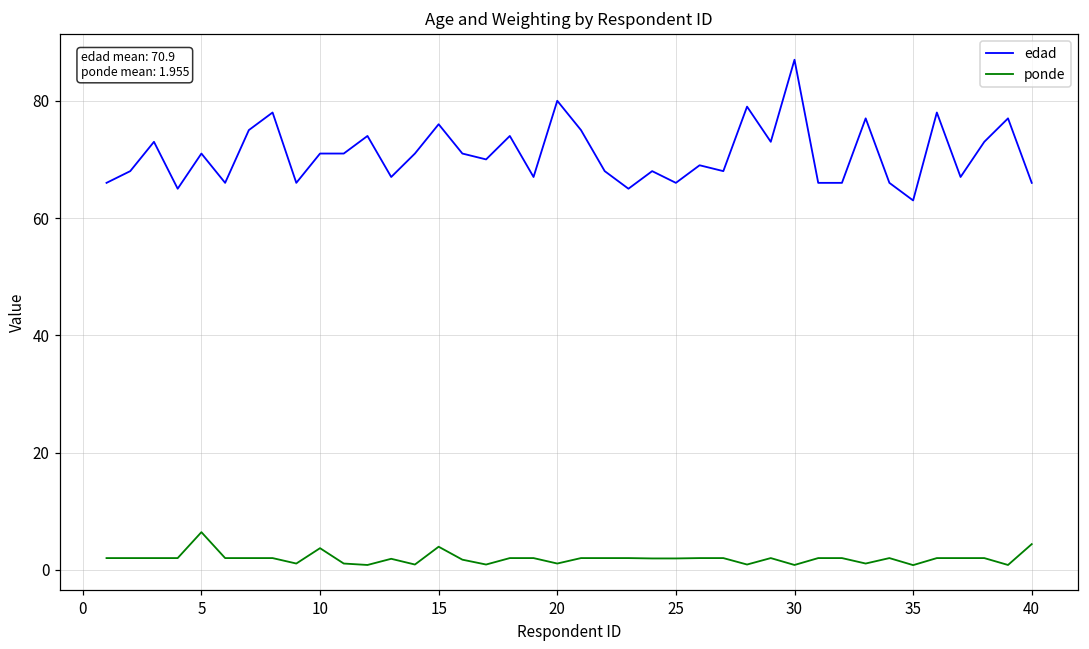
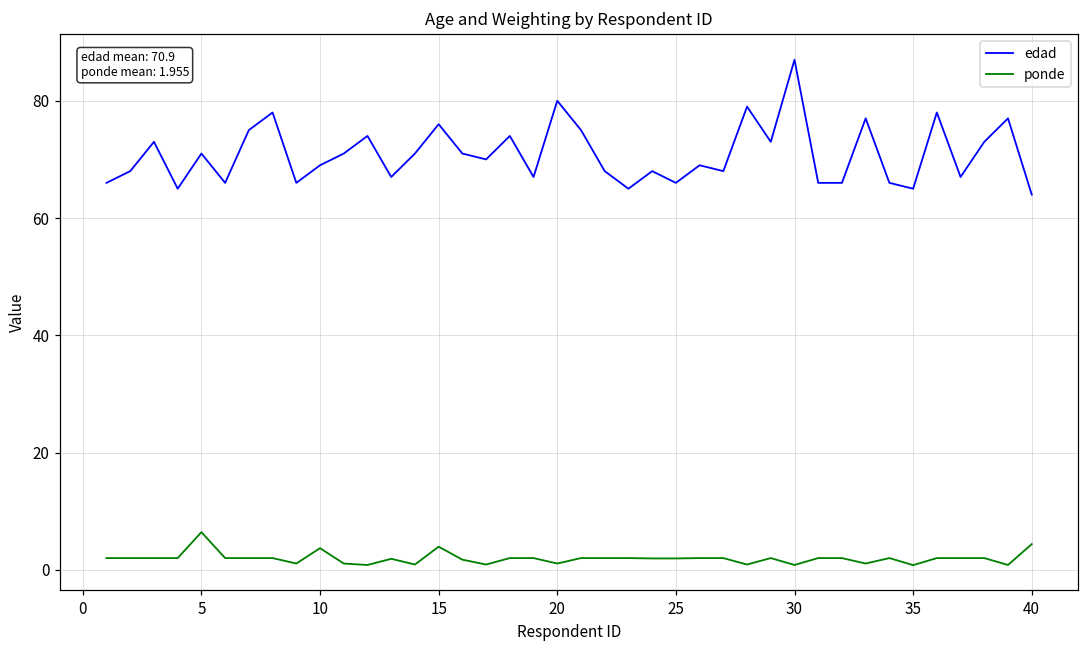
  {
    "edad": {
      "5": 71,
-     "10": 71,
+     "10": 69,
      "15": 76,
      "20": 80,
      "25": 66,
      "30": 87,
-     "35": 63,
-     "40": 66
+     "35": 65,
+     "40": 64
    },
    "ponde": {
      "5": 6,
      "10": 4,
      "15": 4,
      "20": 1,
      "25": 2,
      "30": 1,
      "35": 1,
      "40": 4
    }
  }
